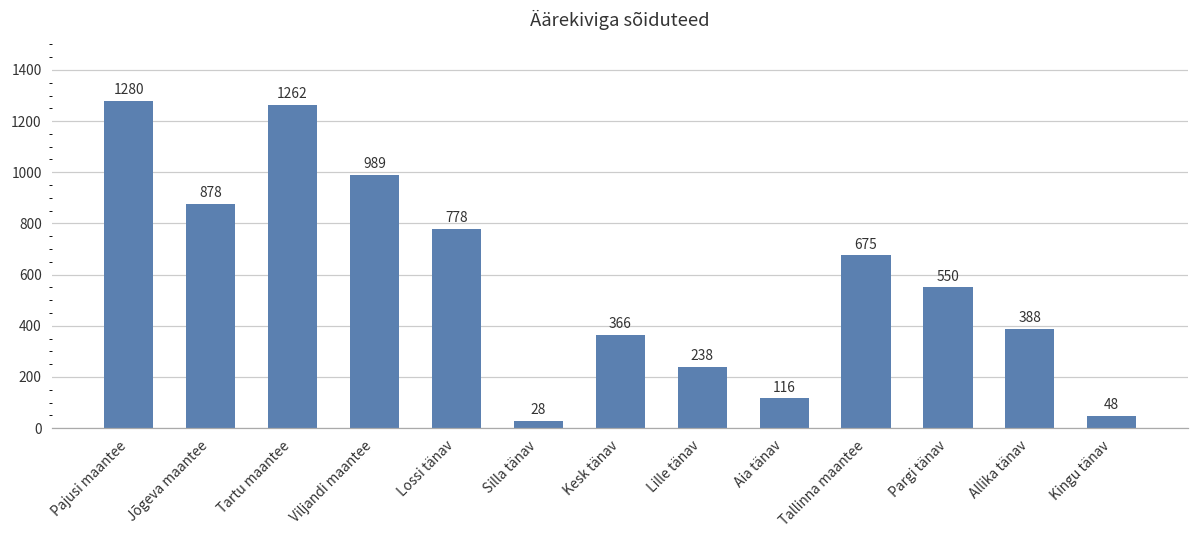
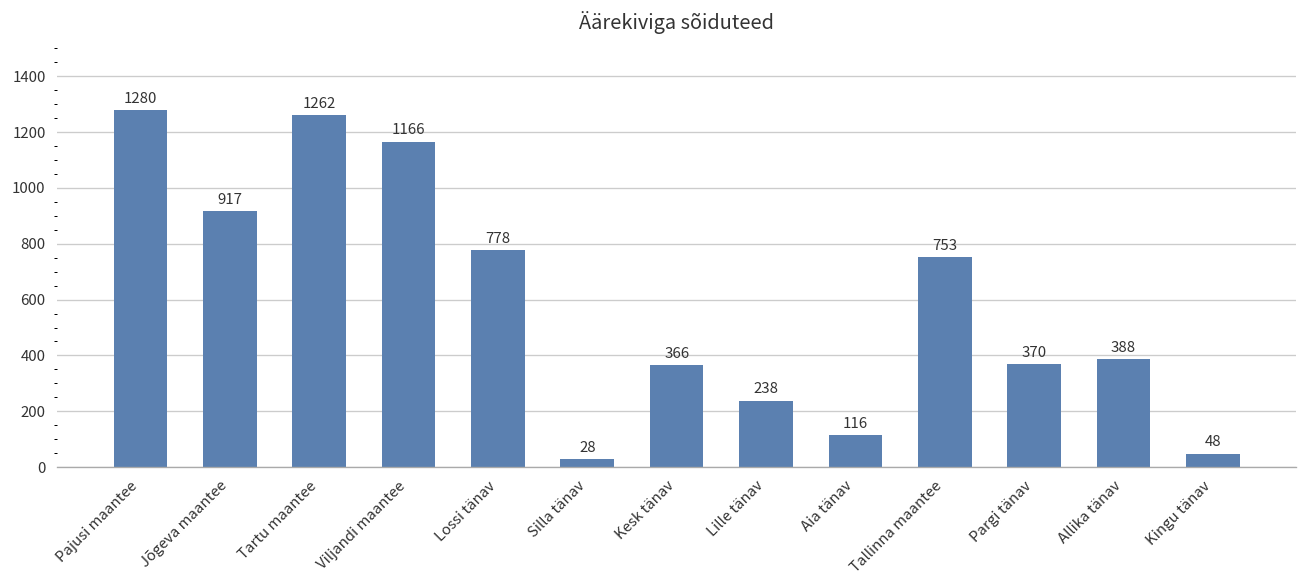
  {
    "Pajusi maantee": 1280,
-   "Jõgeva maantee": 878,
+   "Jõgeva maantee": 917,
    "Tartu maantee": 1262,
-   "Viljandi maantee": 989,
+   "Viljandi maantee": 1166,
    "Lossi tänav": 778,
    "Silla tänav": 28,
    "Kesk tänav": 366,
    "Lille tänav": 238,
    "Aia tänav": 116,
-   "Tallinna maantee": 675,
-   "Pargi tänav": 550,
+   "Tallinna maantee": 753,
+   "Pargi tänav": 370,
    "Allika tänav": 388,
    "Kingu tänav": 48
  }
